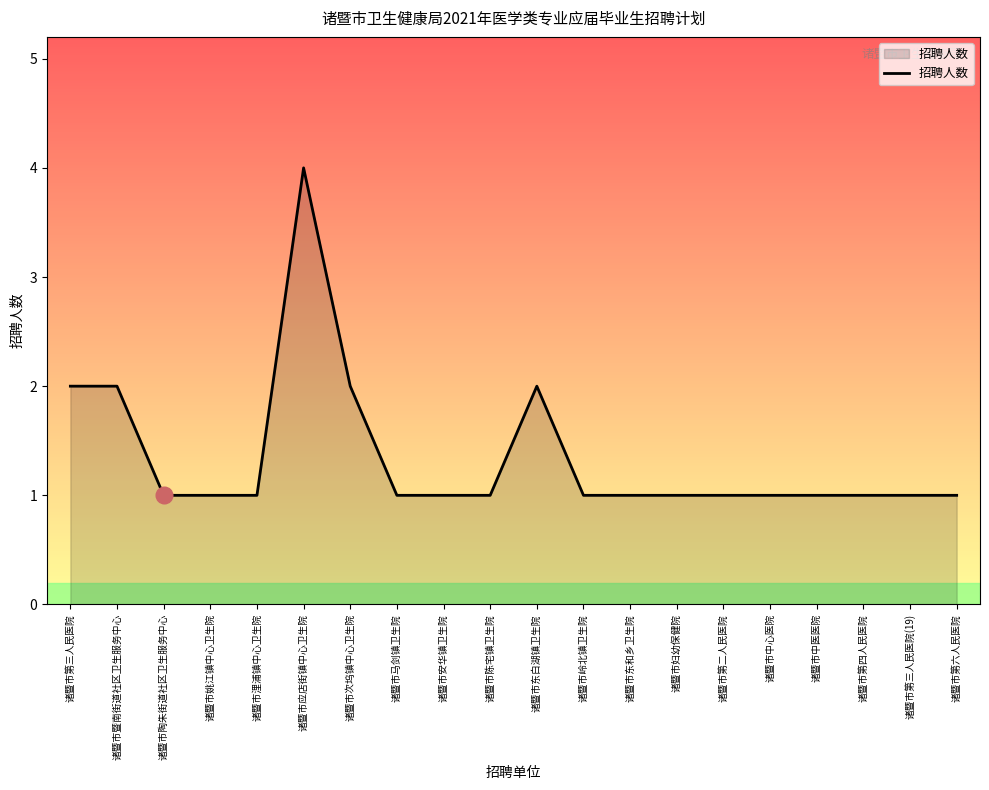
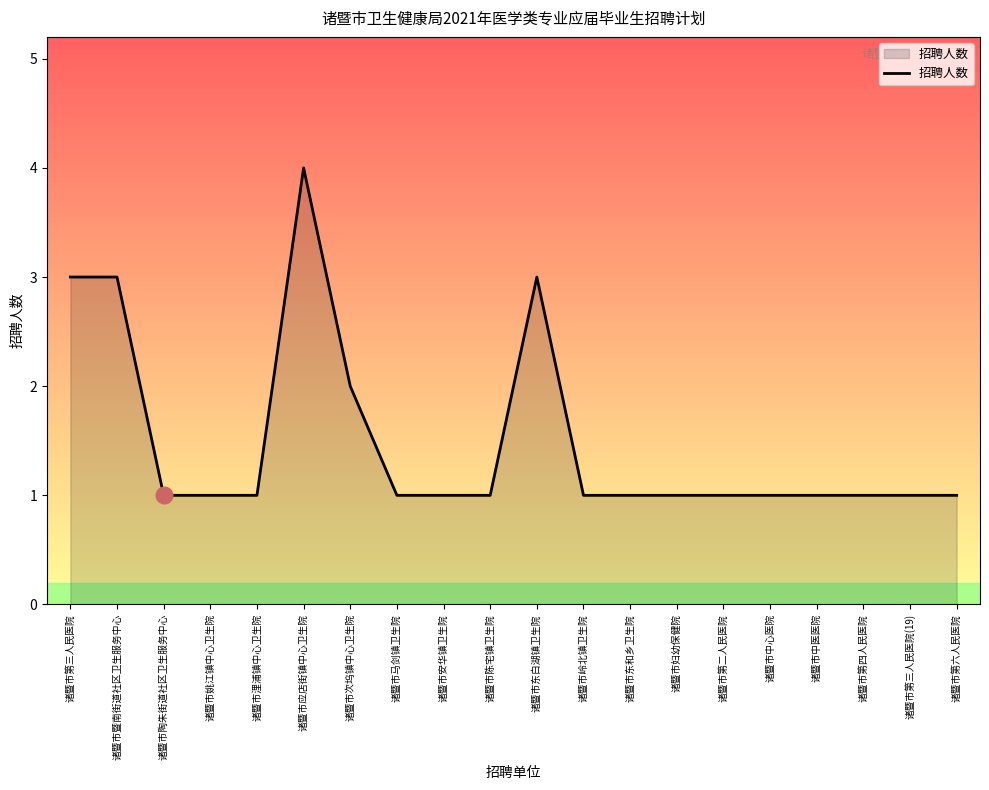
  {
    "招聘人数": {
-     "诸暨市第三人民医院": 2,
-     "诸暨市暨南街道社区卫生服务中心": 2,
+     "诸暨市第三人民医院": 3,
+     "诸暨市暨南街道社区卫生服务中心": 3,
      "诸暨市姚江镇中心卫生院": 1,
      "诸暨市浬浦镇中心卫生院": 1,
      "诸暨市应店街镇中心卫生院": 4,
      "诸暨市次坞镇中心卫生院": 2,
      "诸暨市马剑镇卫生院": 1,
      "诸暨市安华镇卫生院": 1,
      "诸暨市陈宅镇卫生院": 1,
-     "诸暨市东白湖镇卫生院": 2,
+     "诸暨市东白湖镇卫生院": 3,
      "诸暨市岭北镇卫生院": 1,
      "诸暨市东和乡卫生院": 1,
      "诸暨市妇幼保健院": 1,
      "诸暨市第二人民医院": 1,
      "诸暨市中心医院": 1,
      "诸暨市中医医院": 1,
      "诸暨市第四人民医院": 1,
      "诸暨市第三人民医院(19)": 1,
      "诸暨市第六人民医院": 1
    }
  }
